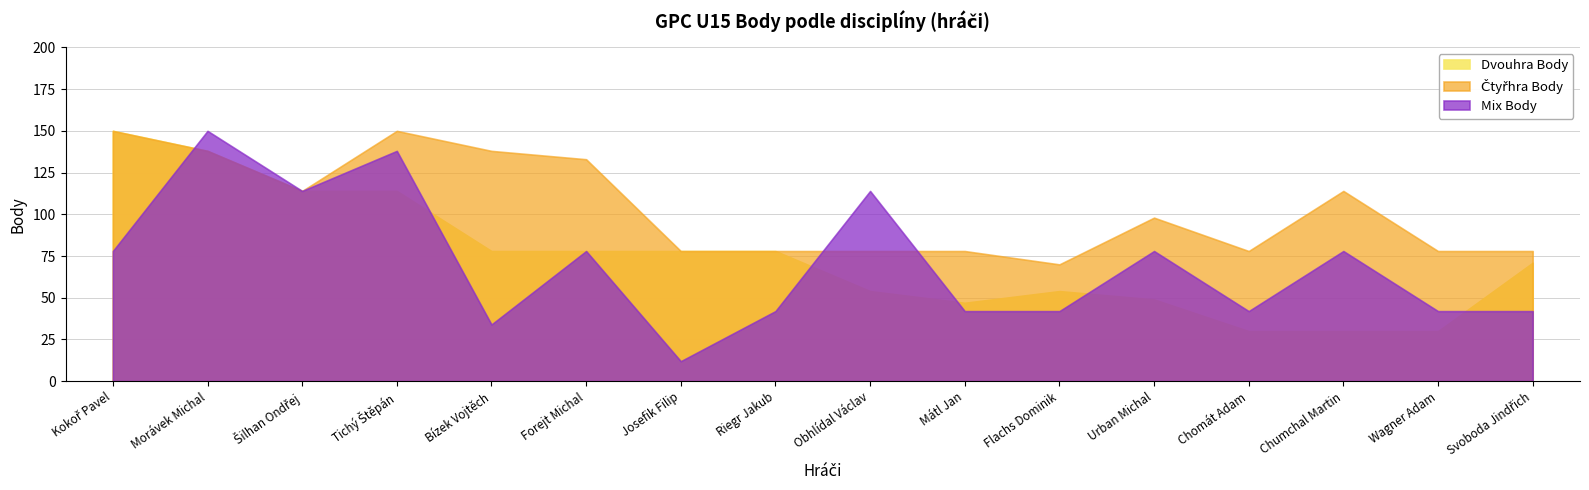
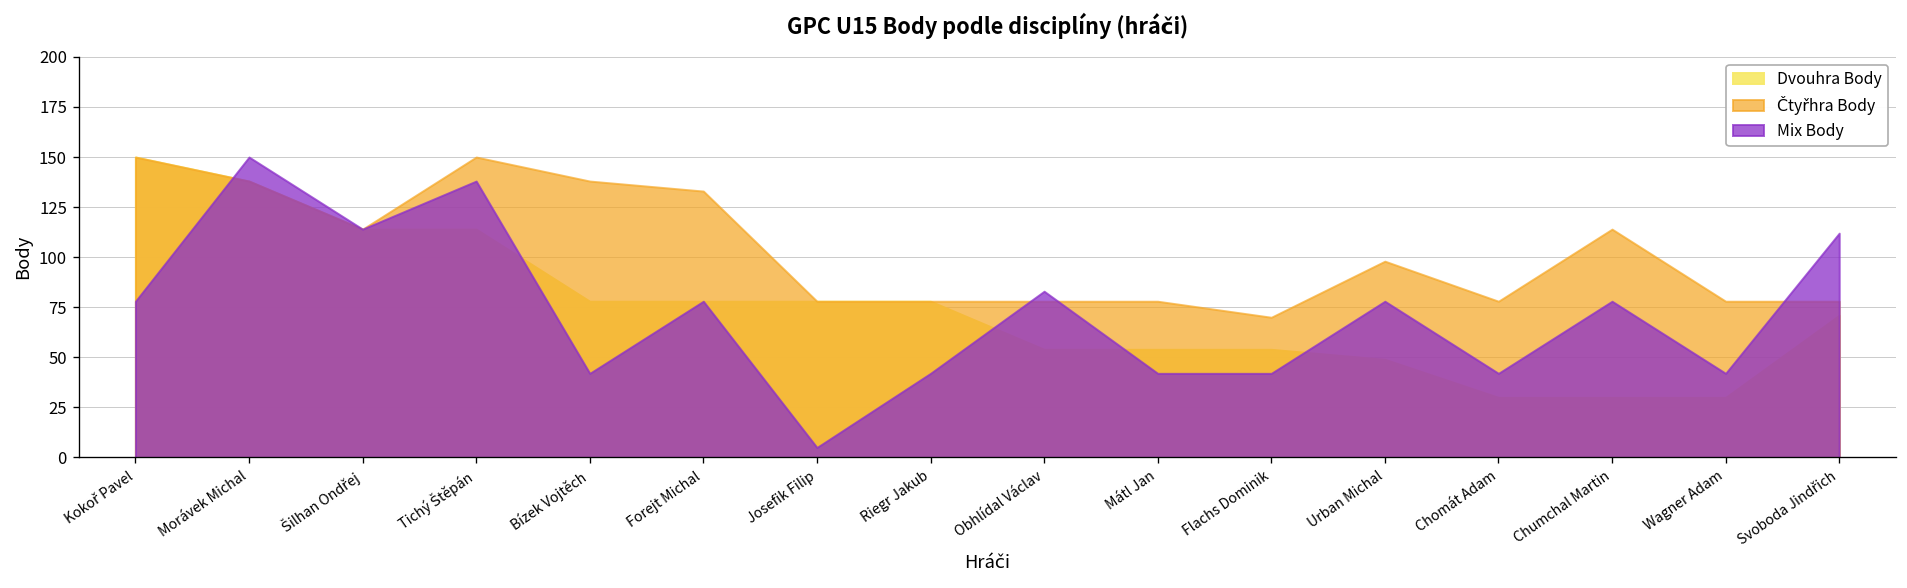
  {
    "Dvouhra Body": {
      "Tichý Štěpán": 114,
      "Bízek Vojtěch": 78,
      "Obhlídal Václav": 54,
-     "Mátl Jan": 47,
+     "Mátl Jan": 54,
      "Flachs Dominik": 54,
      "Urban Michal": 49,
      "Chomát Adam": 30,
      "Chumchal Martin": 30,
      "Wagner Adam": 30,
      "Svoboda Jindřich": 71
    },
    "Čtyřhra Body": {
      "Tichý Štěpán": 150,
      "Bízek Vojtěch": 138,
      "Forejt Michal": 133,
      "Obhlídal Václav": 78,
      "Mátl Jan": 78,
      "Flachs Dominik": 70,
      "Urban Michal": 98,
      "Chomát Adam": 78,
      "Chumchal Martin": 114,
      "Wagner Adam": 78,
      "Svoboda Jindřich": 78
    },
    "Mix Body": {
      "Kokoř Pavel": 78,
      "Morávek Michal": 150,
      "Tichý Štěpán": 138,
-     "Bízek Vojtěch": 34,
-     "Josefik Filip": 12,
+     "Bízek Vojtěch": 42,
+     "Josefik Filip": 5,
      "Riegr Jakub": 42,
-     "Obhlídal Václav": 114,
+     "Obhlídal Václav": 83,
      "Mátl Jan": 42,
      "Flachs Dominik": 42,
      "Urban Michal": 78,
      "Chomát Adam": 42,
      "Chumchal Martin": 78,
      "Wagner Adam": 42,
-     "Svoboda Jindřich": 42
+     "Svoboda Jindřich": 112
    }
  }
